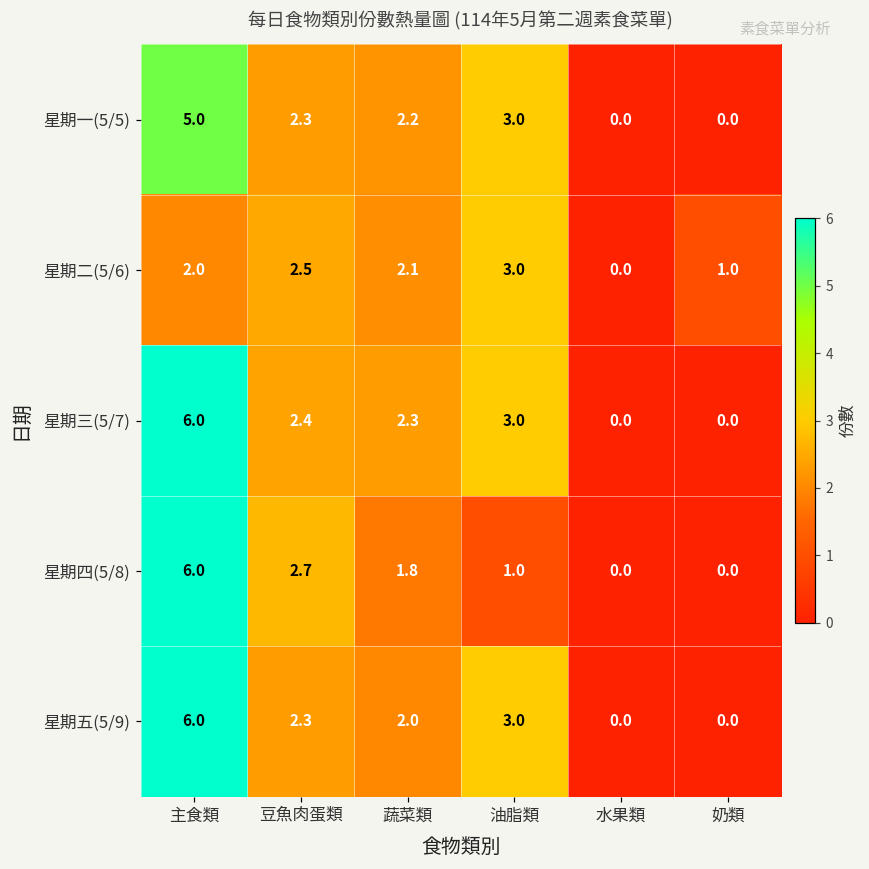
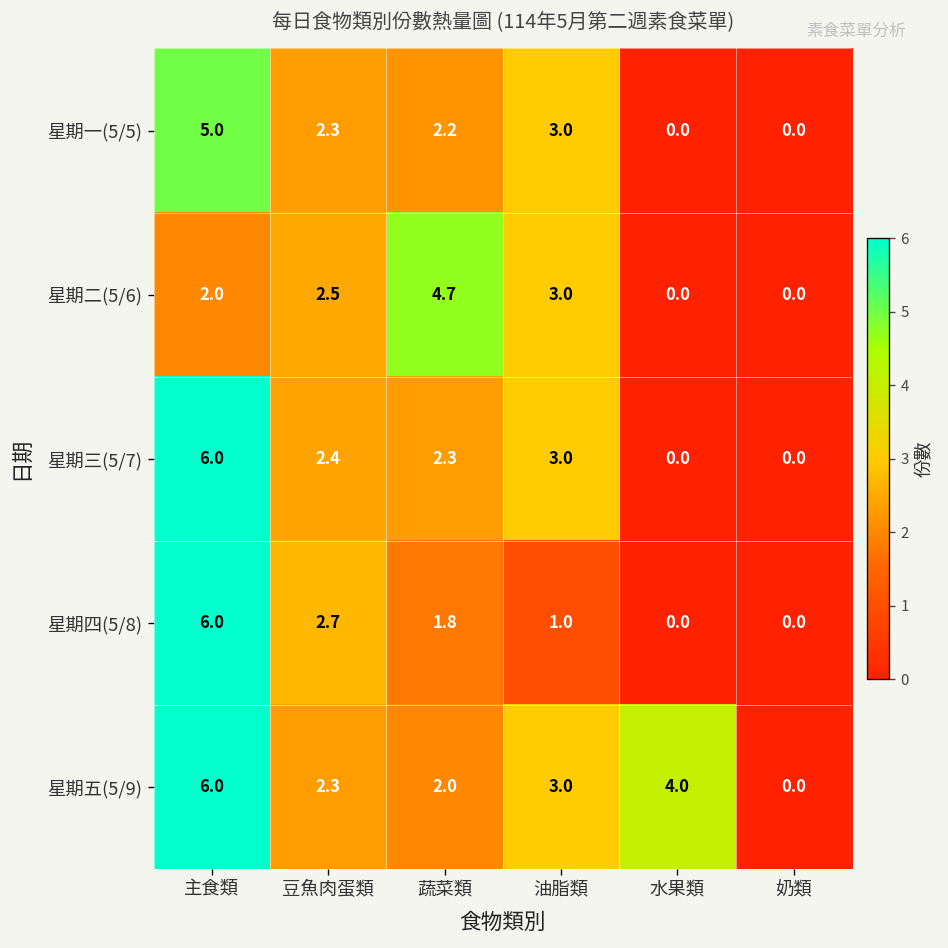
  {
    "星期一(5/5)": {
      "主食類": 5.0,
      "豆魚肉蛋類": 2.3,
      "蔬菜類": 2.2,
      "油脂類": 3.0,
      "水果類": 0.0,
      "奶類": 0.0
    },
    "星期二(5/6)": {
      "主食類": 2.0,
      "豆魚肉蛋類": 2.5,
-     "蔬菜類": 2.1,
+     "蔬菜類": 4.7,
      "油脂類": 3.0,
      "水果類": 0.0,
-     "奶類": 1.0
+     "奶類": 0.0
    },
    "星期三(5/7)": {
      "主食類": 6.0,
      "豆魚肉蛋類": 2.4,
      "蔬菜類": 2.3,
      "油脂類": 3.0,
      "水果類": 0.0,
      "奶類": 0.0
    },
    "星期四(5/8)": {
      "主食類": 6.0,
      "豆魚肉蛋類": 2.7,
      "蔬菜類": 1.8,
      "油脂類": 1.0,
      "水果類": 0.0,
      "奶類": 0.0
    },
    "星期五(5/9)": {
      "主食類": 6.0,
      "豆魚肉蛋類": 2.3,
      "蔬菜類": 2.0,
      "油脂類": 3.0,
-     "水果類": 0.0,
+     "水果類": 4.0,
      "奶類": 0.0
    }
  }
